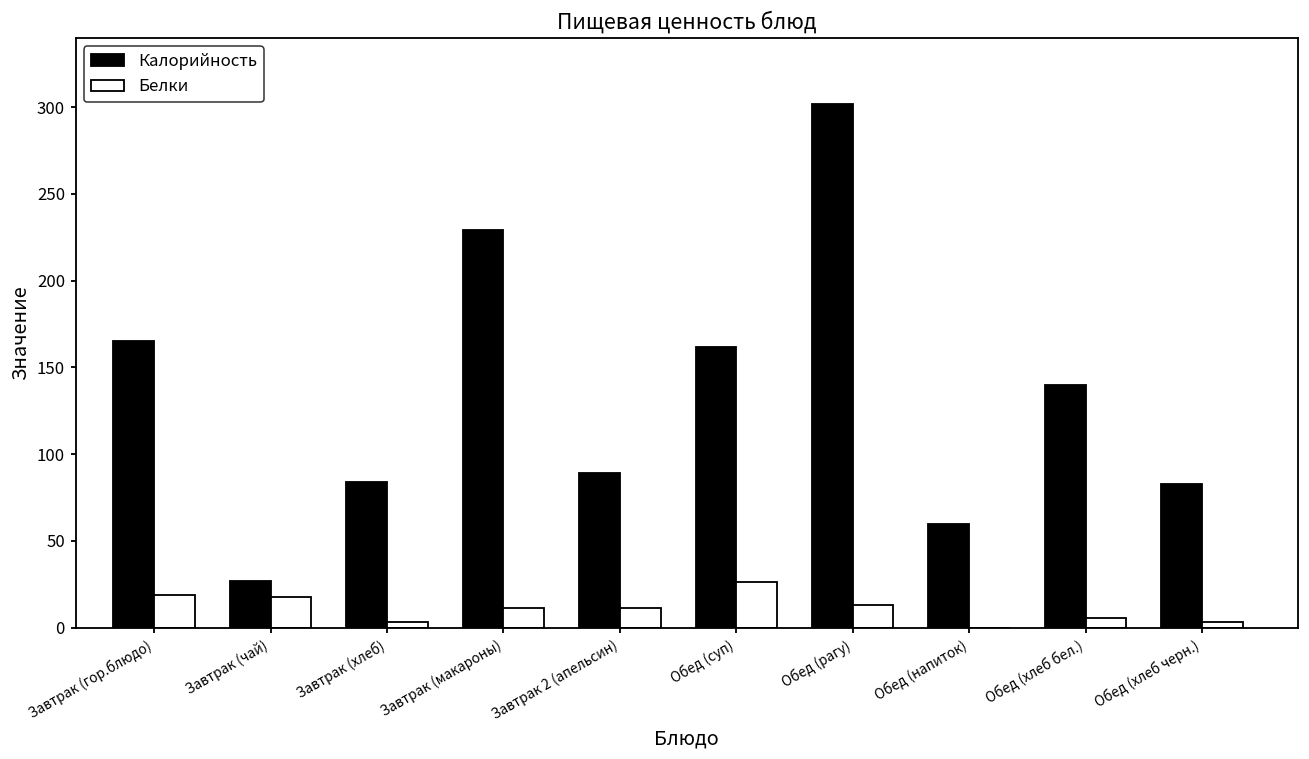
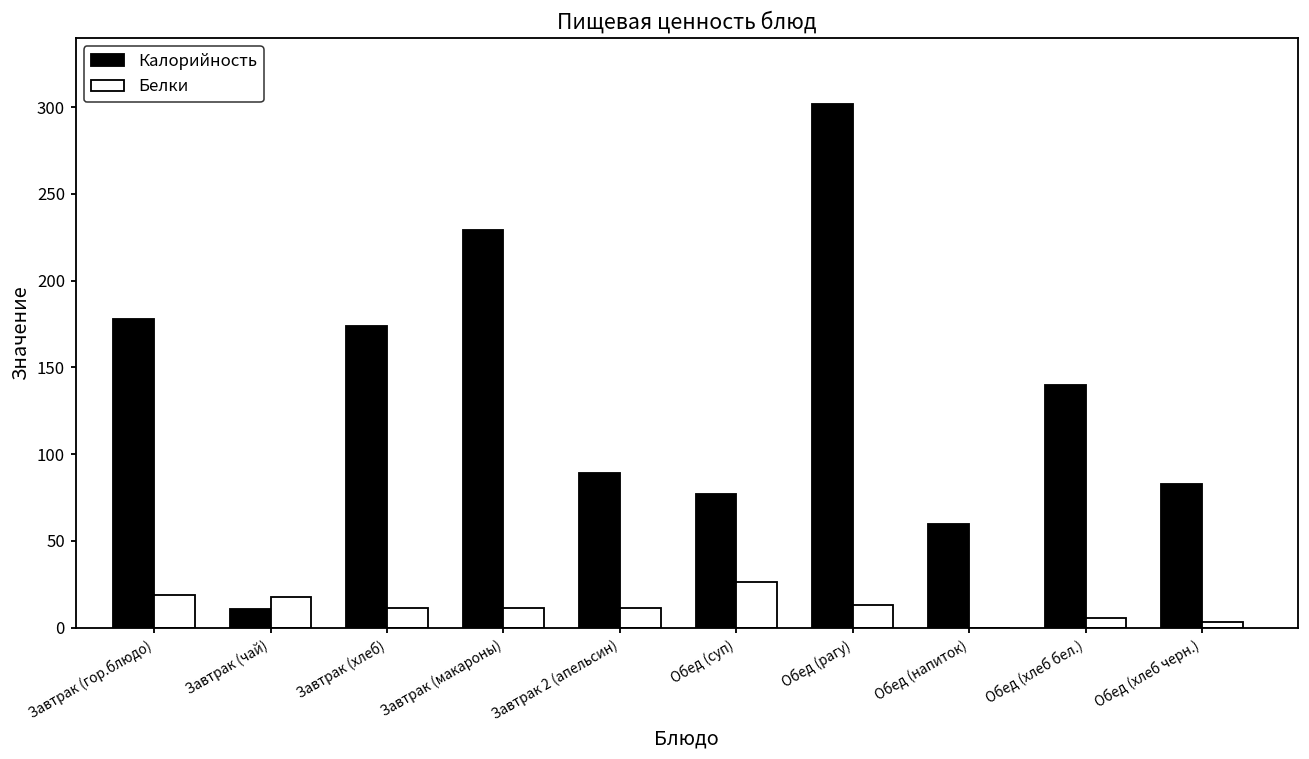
  {
    "Калорийность": {
-     "Завтрак (гор.блюдо)": 165,
-     "Завтрак (чай)": 27,
-     "Завтрак (хлеб)": 84,
+     "Завтрак (гор.блюдо)": 178,
+     "Завтрак (чай)": 11,
+     "Завтрак (хлеб)": 174,
      "Завтрак (макароны)": 229,
      "Завтрак 2 (апельсин)": 89,
-     "Обед (суп)": 162,
+     "Обед (суп)": 77,
      "Обед (рагу)": 302,
      "Обед (напиток)": 60,
      "Обед (хлеб бел.)": 140,
      "Обед (хлеб черн.)": 83
    },
    "Белки": {
      "Завтрак (гор.блюдо)": 19,
      "Завтрак (чай)": 18,
-     "Завтрак (хлеб)": 3,
+     "Завтрак (хлеб)": 11,
      "Завтрак (макароны)": 12,
      "Завтрак 2 (апельсин)": 12,
      "Обед (суп)": 26,
      "Обед (рагу)": 13,
      "Обед (напиток)": 0,
      "Обед (хлеб бел.)": 5,
      "Обед (хлеб черн.)": 3
    }
  }
